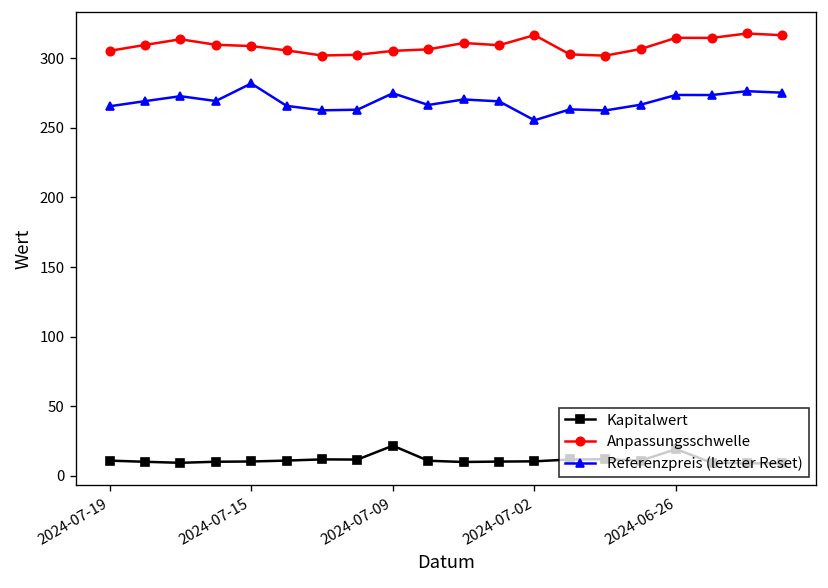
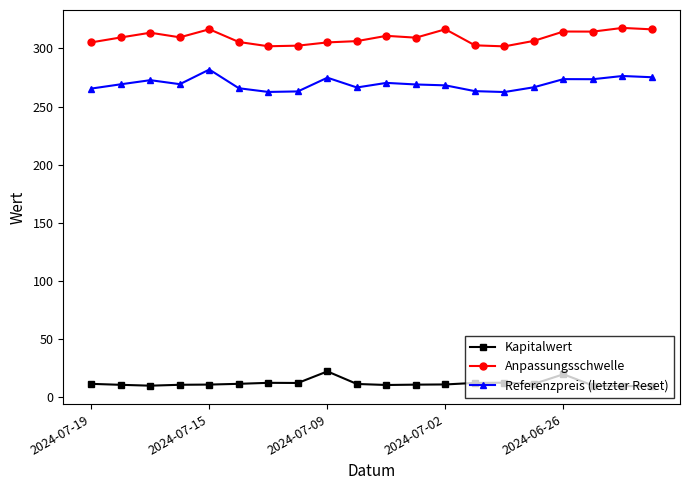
  {
    "Kapitalwert": {
      "2024-07-19": 11,
      "2024-07-15": 10,
      "2024-07-09": 22,
      "2024-07-02": 10
    },
    "Anpassungsschwelle": {
      "2024-07-19": 305,
-     "2024-07-15": 309,
+     "2024-07-15": 317,
      "2024-07-09": 305,
      "2024-07-02": 317,
      "2024-06-26": 315
    },
    "Referenzpreis (letzter Reset)": {
      "2024-07-19": 265,
      "2024-07-15": 282,
      "2024-07-09": 275,
-     "2024-07-02": 255,
+     "2024-07-02": 268,
      "2024-06-26": 274
    }
  }
